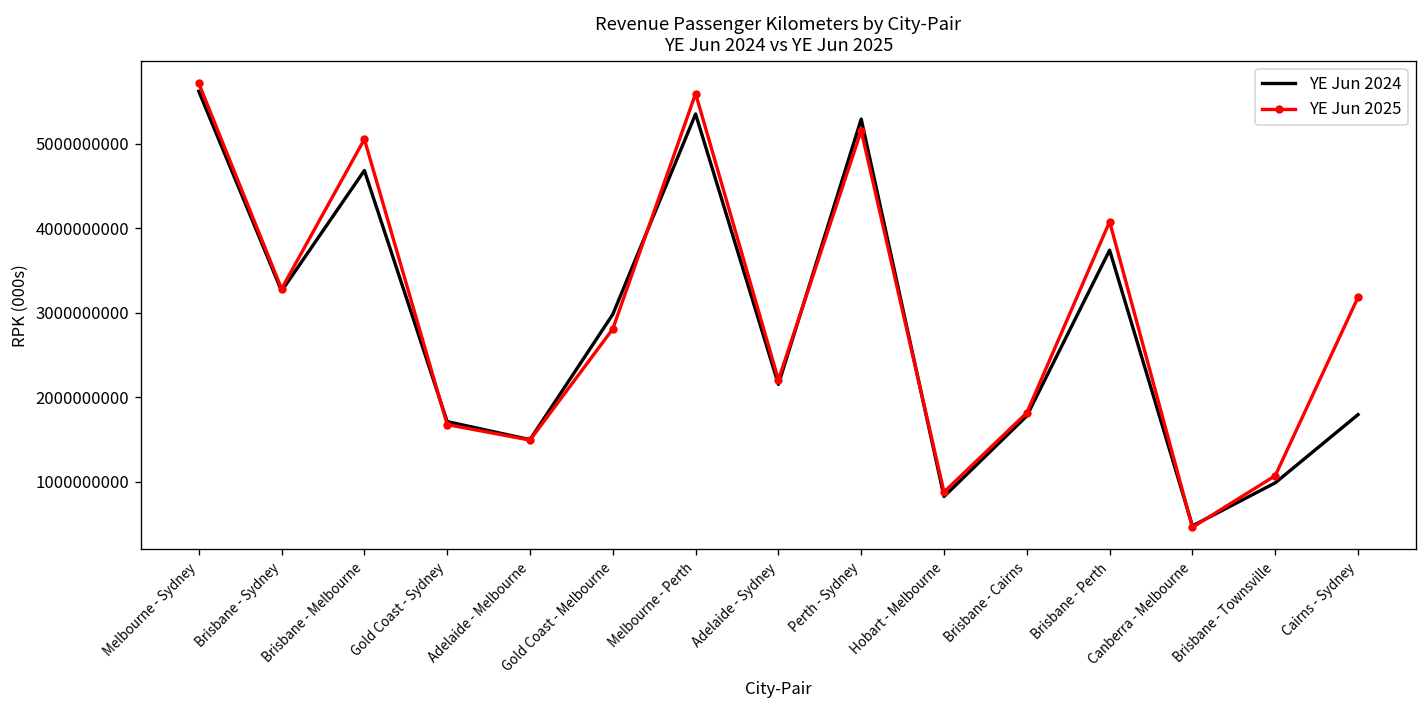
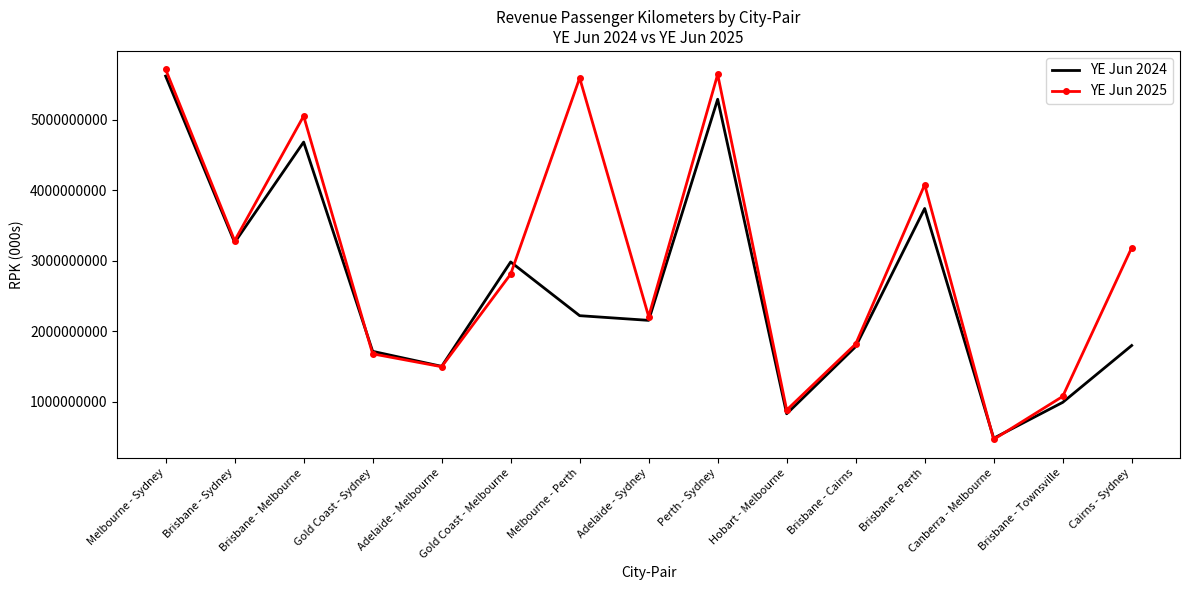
  {
    "YE Jun 2024": {
      "Melbourne - Sydney": 5600000000,
      "Brisbane - Melbourne": 4700000000,
      "Gold Coast - Sydney": 1700000000,
      "Gold Coast - Melbourne": 3000000000,
-     "Melbourne - Perth": 5300000000,
+     "Melbourne - Perth": 2200000000,
      "Adelaide - Sydney": 2200000000,
      "Perth - Sydney": 5300000000,
      "Hobart - Melbourne": 800000000,
      "Brisbane - Cairns": 1800000000,
      "Brisbane - Perth": 3700000000,
      "Brisbane - Townsville": 1000000000,
      "Cairns - Sydney": 1800000000
    },
    "YE Jun 2025": {
      "Melbourne - Sydney": 5700000000,
      "Brisbane - Melbourne": 5100000000,
      "Gold Coast - Sydney": 1700000000,
      "Gold Coast - Melbourne": 2800000000,
      "Melbourne - Perth": 5600000000,
      "Adelaide - Sydney": 2200000000,
-     "Perth - Sydney": 5200000000,
+     "Perth - Sydney": 5600000000,
      "Hobart - Melbourne": 900000000,
      "Brisbane - Cairns": 1800000000,
      "Brisbane - Perth": 4100000000,
      "Brisbane - Townsville": 1100000000,
      "Cairns - Sydney": 3200000000
    }
  }
